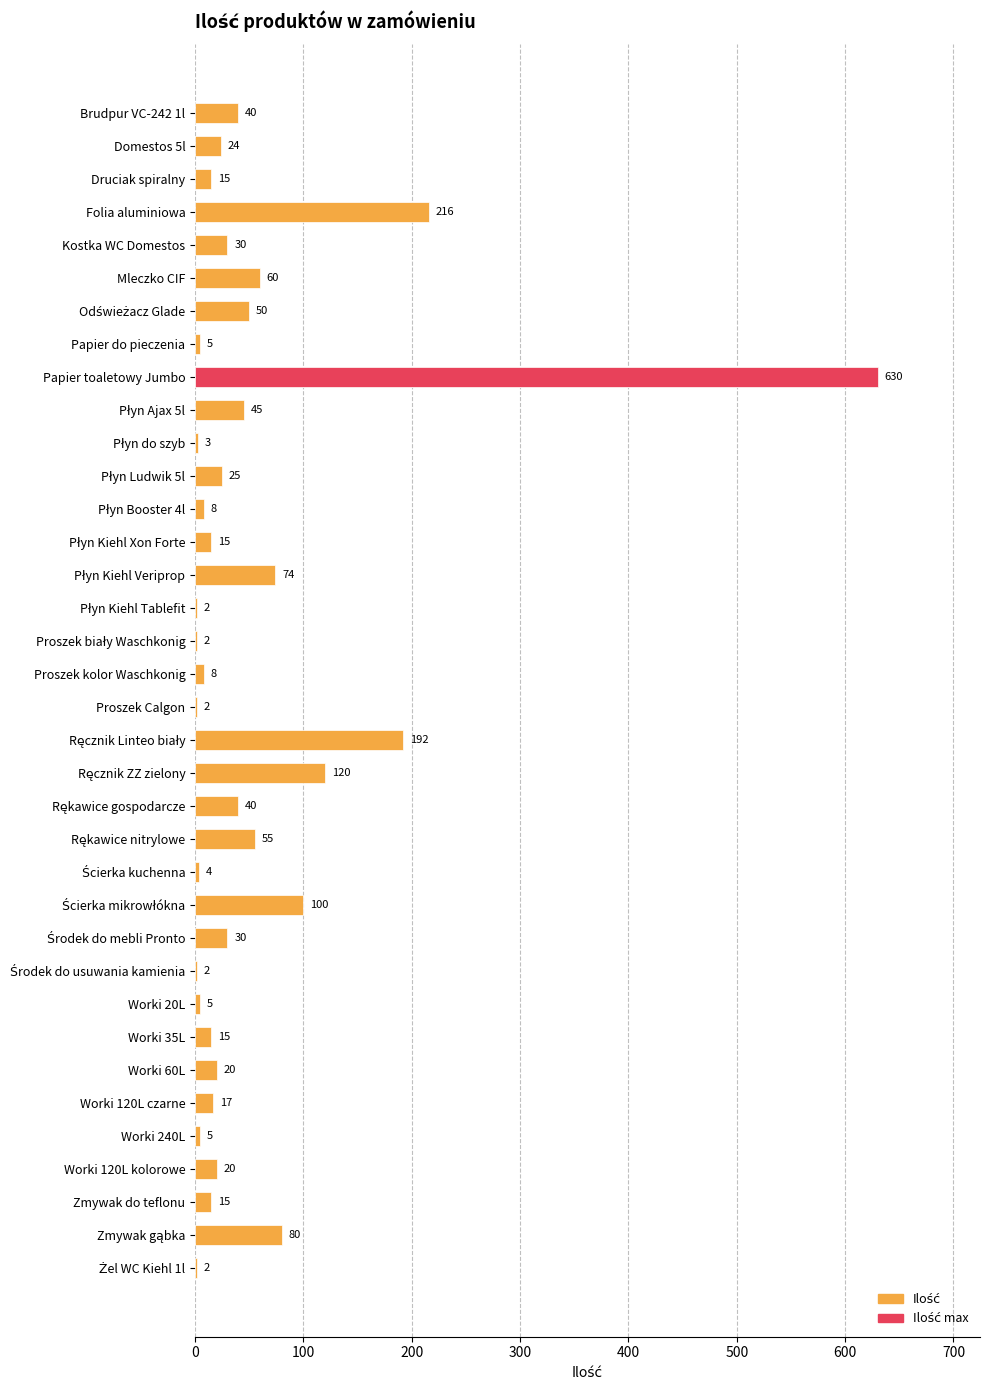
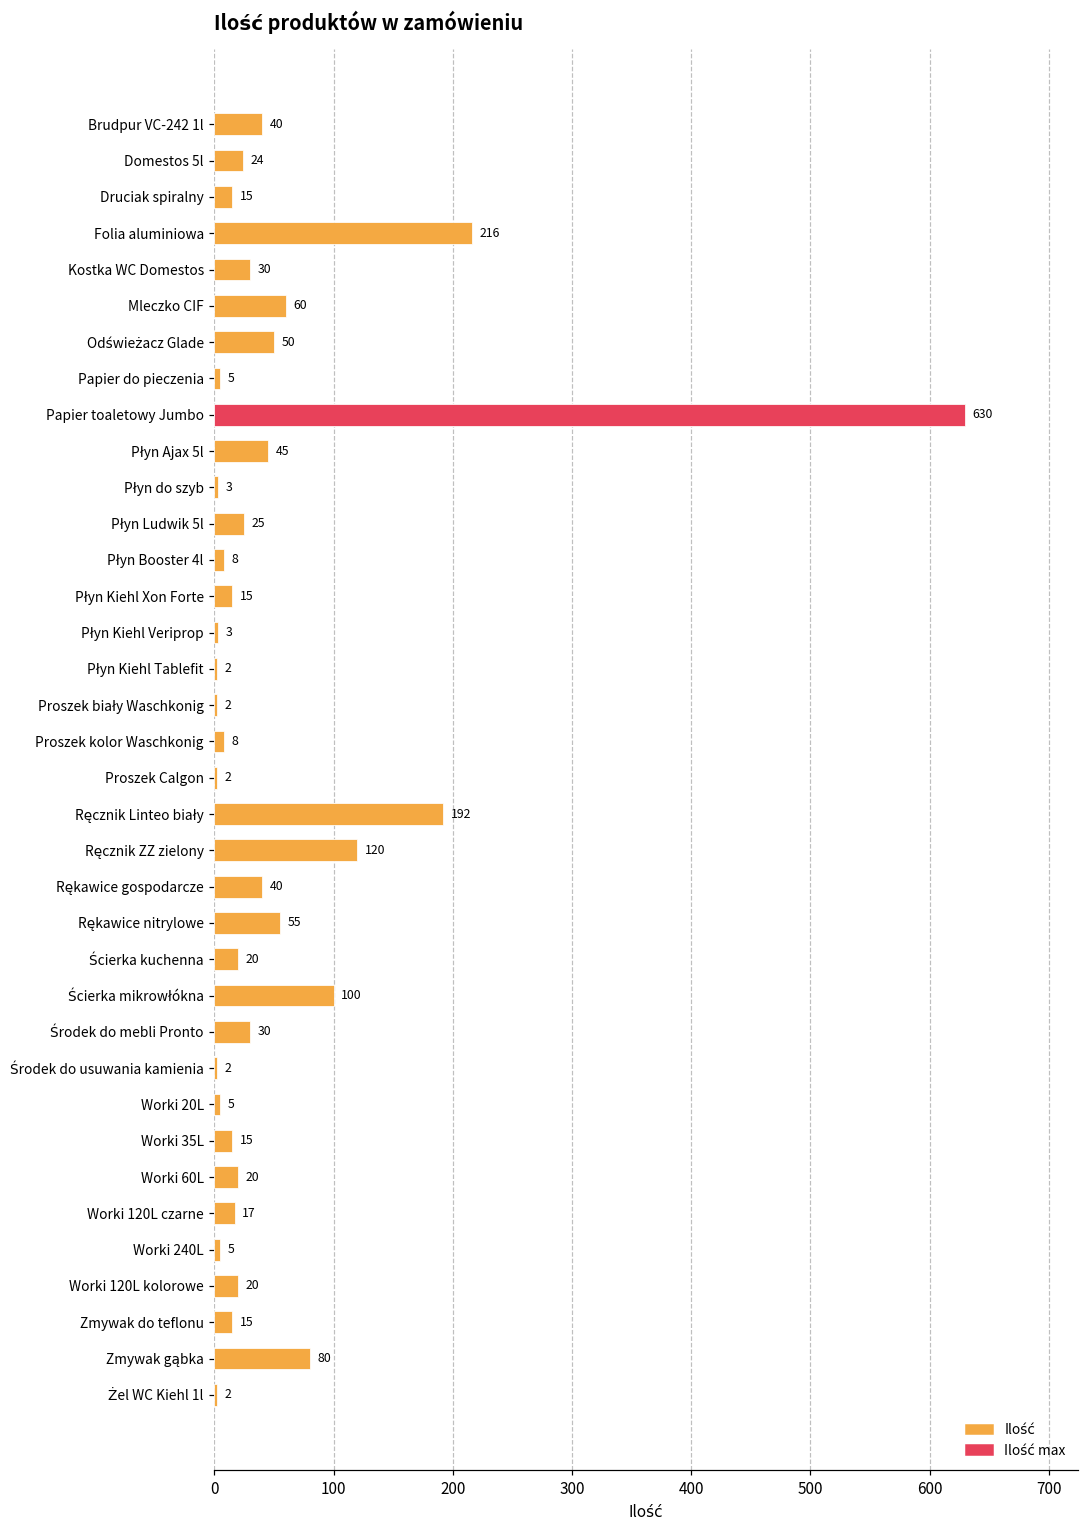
  {
    "Ilość": {
      "Brudpur VC-242 1l": 40,
      "Domestos 5l": 24,
      "Druciak spiralny": 15,
      "Folia aluminiowa": 216,
      "Kostka WC Domestos": 30,
      "Mleczko CIF": 60,
      "Odświeżacz Glade": 50,
      "Papier do pieczenia": 5,
      "Papier toaletowy Jumbo": 630,
      "Płyn Ajax 5l": 45,
      "Płyn do szyb": 3,
      "Płyn Ludwik 5l": 25,
      "Płyn Booster 4l": 8,
      "Płyn Kiehl Xon Forte": 15,
-     "Płyn Kiehl Veriprop": 74,
+     "Płyn Kiehl Veriprop": 3,
      "Płyn Kiehl Tablefit": 2,
      "Proszek biały Waschkonig": 2,
      "Proszek kolor Waschkonig": 8,
      "Proszek Calgon": 2,
      "Ręcznik Linteo biały": 192,
      "Ręcznik ZZ zielony": 120,
      "Rękawice gospodarcze": 40,
      "Rękawice nitrylowe": 55,
-     "Ścierka kuchenna": 4,
+     "Ścierka kuchenna": 20,
      "Ścierka mikrowłókna": 100,
      "Środek do mebli Pronto": 30,
      "Środek do usuwania kamienia": 2,
      "Worki 20L": 5,
      "Worki 35L": 15,
      "Worki 60L": 20,
      "Worki 120L czarne": 17,
      "Worki 240L": 5,
      "Worki 120L kolorowe": 20,
      "Zmywak do teflonu": 15,
      "Zmywak gąbka": 80,
      "Żel WC Kiehl 1l": 2
    },
    "Ilość max": {
      "Papier toaletowy Jumbo": 630
    }
  }
